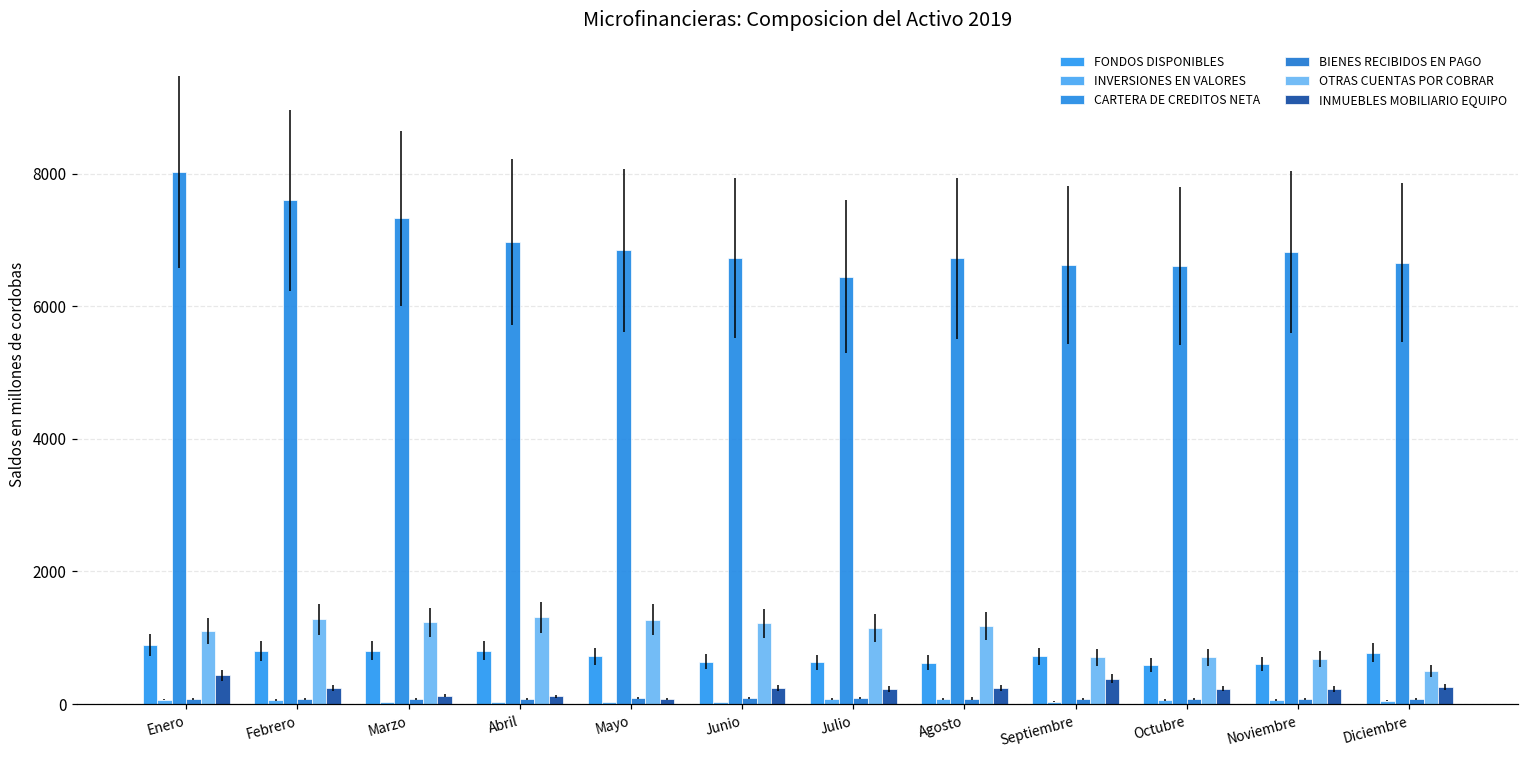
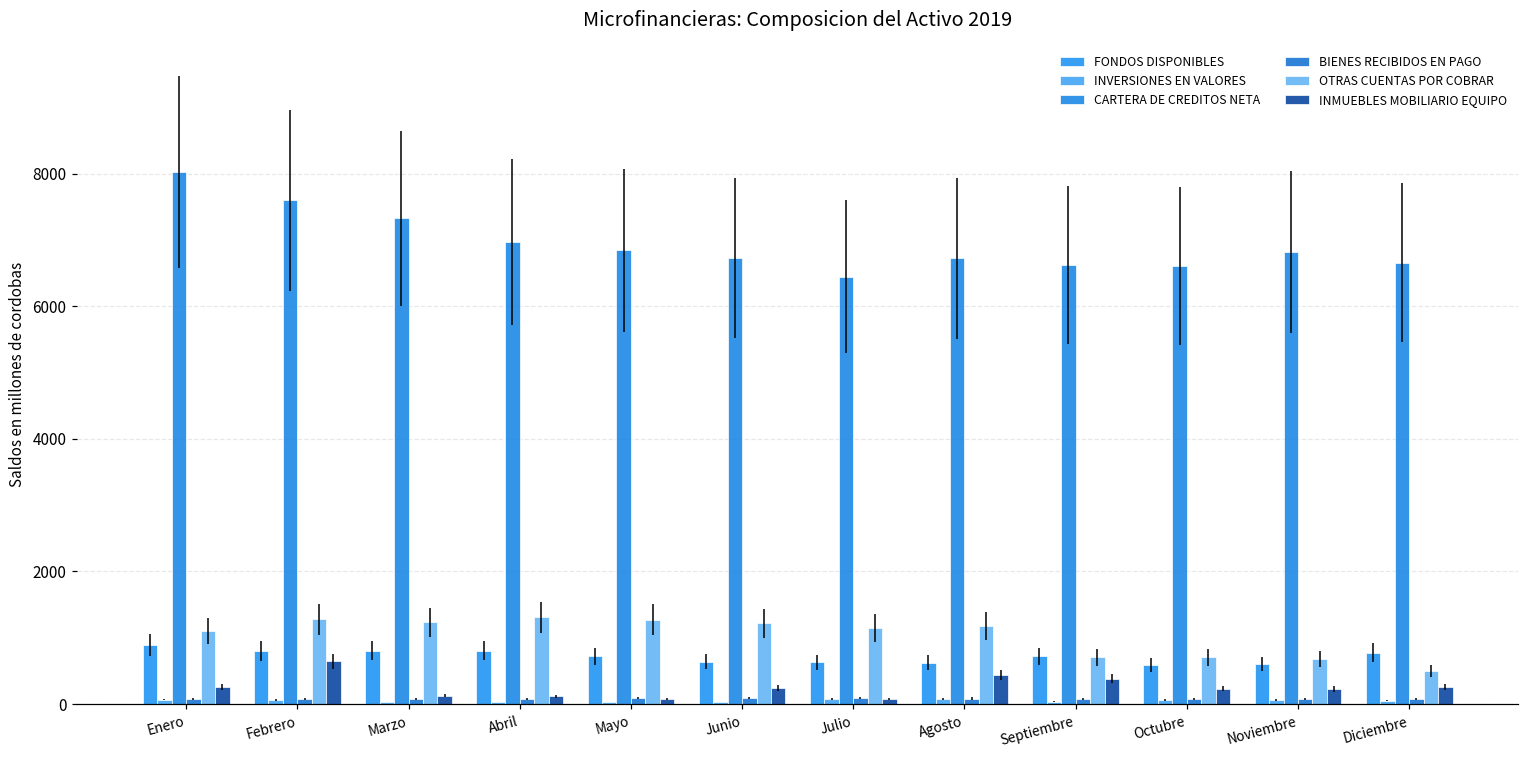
  {
    "INMUEBLES MOBILIARIO EQUIPO": {
-     "Enero": 400,
-     "Febrero": 200,
+     "Enero": 300,
+     "Febrero": 600,
      "Marzo": 100,
      "Abril": 100,
      "Mayo": 100,
      "Junio": 200,
-     "Julio": 200,
-     "Agosto": 200,
+     "Julio": 100,
+     "Agosto": 400,
      "Septiembre": 400,
      "Octubre": 200,
      "Noviembre": 200,
      "Diciembre": 300
    }
  }
